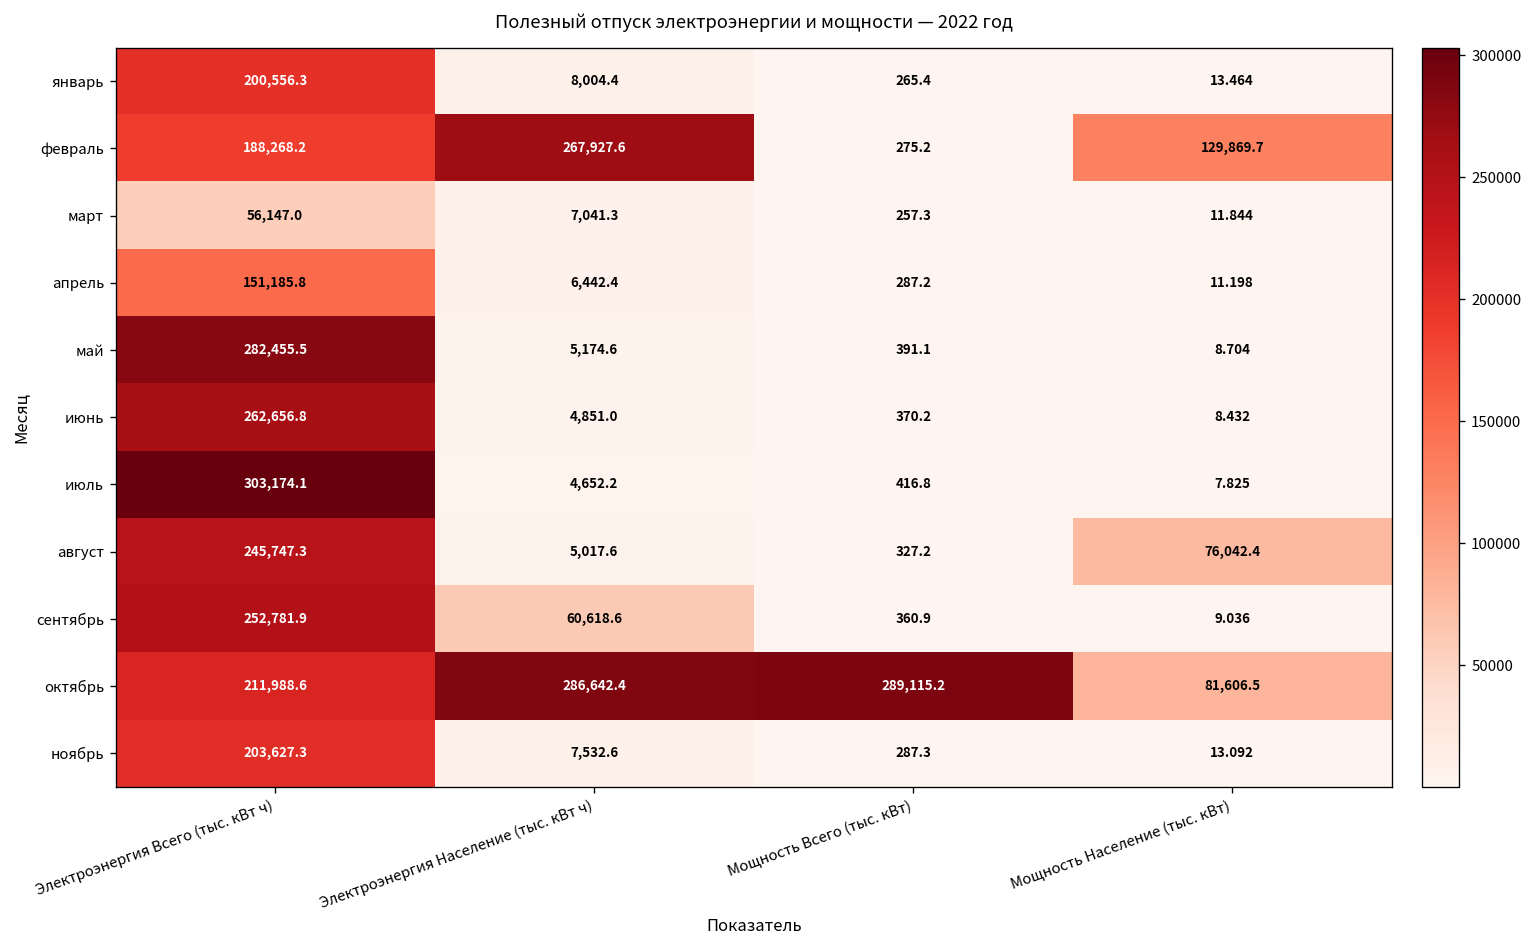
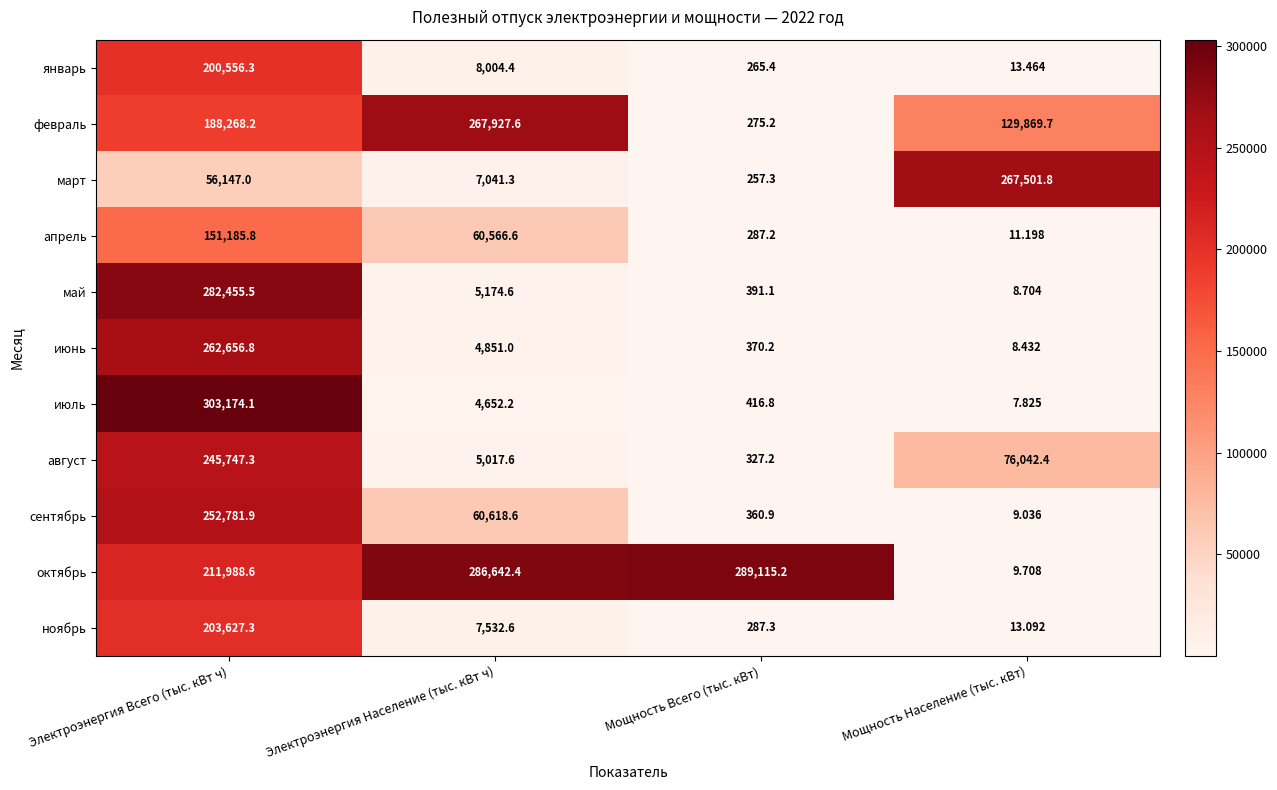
  {
    "январь": {
      "Электроэнергия Всего (тыс. кВт ч)": "200,556.3",
      "Электроэнергия Население (тыс. кВт ч)": "8,004.4",
      "Мощность Всего (тыс. кВт)": "265.4",
      "Мощность Население (тыс. кВт)": "13.464"
    },
    "февраль": {
      "Электроэнергия Всего (тыс. кВт ч)": "188,268.2",
      "Электроэнергия Население (тыс. кВт ч)": "267,927.6",
      "Мощность Всего (тыс. кВт)": "275.2",
      "Мощность Население (тыс. кВт)": "129,869.7"
    },
    "март": {
      "Электроэнергия Всего (тыс. кВт ч)": "56,147.0",
      "Электроэнергия Население (тыс. кВт ч)": "7,041.3",
      "Мощность Всего (тыс. кВт)": "257.3",
-     "Мощность Население (тыс. кВт)": "11.844"
+     "Мощность Население (тыс. кВт)": "267,501.8"
    },
    "апрель": {
      "Электроэнергия Всего (тыс. кВт ч)": "151,185.8",
-     "Электроэнергия Население (тыс. кВт ч)": "6,442.4",
+     "Электроэнергия Население (тыс. кВт ч)": "60,566.6",
      "Мощность Всего (тыс. кВт)": "287.2",
      "Мощность Население (тыс. кВт)": "11.198"
    },
    "май": {
      "Электроэнергия Всего (тыс. кВт ч)": "282,455.5",
      "Электроэнергия Население (тыс. кВт ч)": "5,174.6",
      "Мощность Всего (тыс. кВт)": "391.1",
      "Мощность Население (тыс. кВт)": "8.704"
    },
    "июнь": {
      "Электроэнергия Всего (тыс. кВт ч)": "262,656.8",
      "Электроэнергия Население (тыс. кВт ч)": "4,851.0",
      "Мощность Всего (тыс. кВт)": "370.2",
      "Мощность Население (тыс. кВт)": "8.432"
    },
    "июль": {
      "Электроэнергия Всего (тыс. кВт ч)": "303,174.1",
      "Электроэнергия Население (тыс. кВт ч)": "4,652.2",
      "Мощность Всего (тыс. кВт)": "416.8",
      "Мощность Население (тыс. кВт)": "7.825"
    },
    "август": {
      "Электроэнергия Всего (тыс. кВт ч)": "245,747.3",
      "Электроэнергия Население (тыс. кВт ч)": "5,017.6",
      "Мощность Всего (тыс. кВт)": "327.2",
      "Мощность Население (тыс. кВт)": "76,042.4"
    },
    "сентябрь": {
      "Электроэнергия Всего (тыс. кВт ч)": "252,781.9",
      "Электроэнергия Население (тыс. кВт ч)": "60,618.6",
      "Мощность Всего (тыс. кВт)": "360.9",
      "Мощность Население (тыс. кВт)": "9.036"
    },
    "октябрь": {
      "Электроэнергия Всего (тыс. кВт ч)": "211,988.6",
      "Электроэнергия Население (тыс. кВт ч)": "286,642.4",
      "Мощность Всего (тыс. кВт)": "289,115.2",
-     "Мощность Население (тыс. кВт)": "81,606.5"
+     "Мощность Население (тыс. кВт)": "9.708"
    },
    "ноябрь": {
      "Электроэнергия Всего (тыс. кВт ч)": "203,627.3",
      "Электроэнергия Население (тыс. кВт ч)": "7,532.6",
      "Мощность Всего (тыс. кВт)": "287.3",
      "Мощность Население (тыс. кВт)": "13.092"
    }
  }
